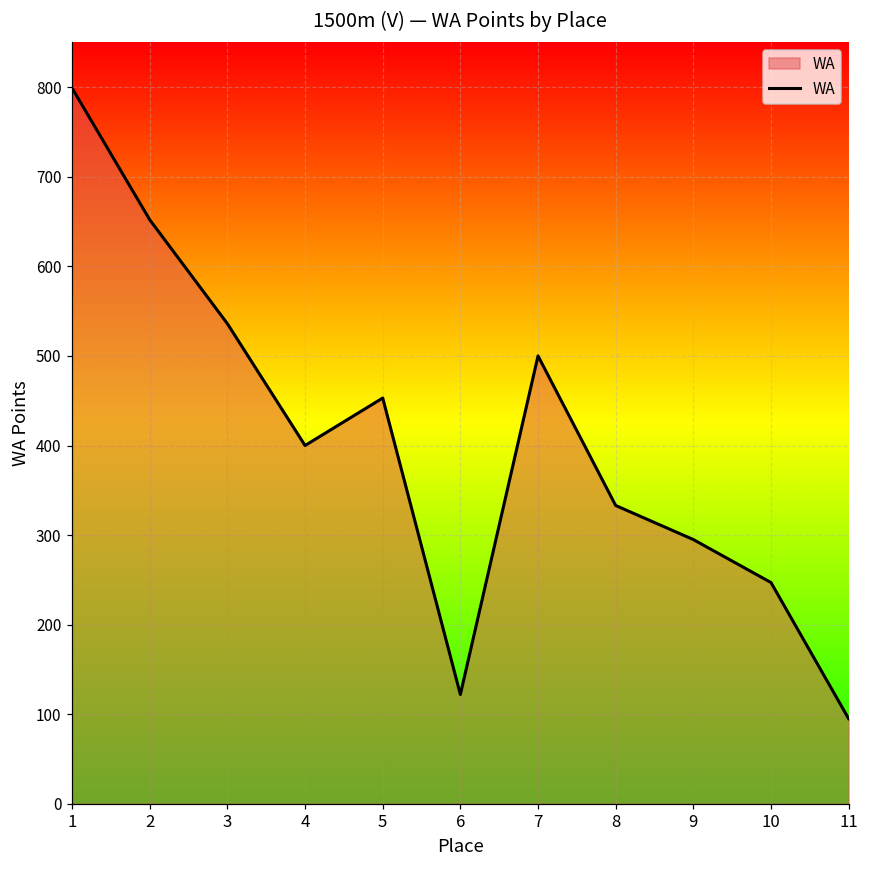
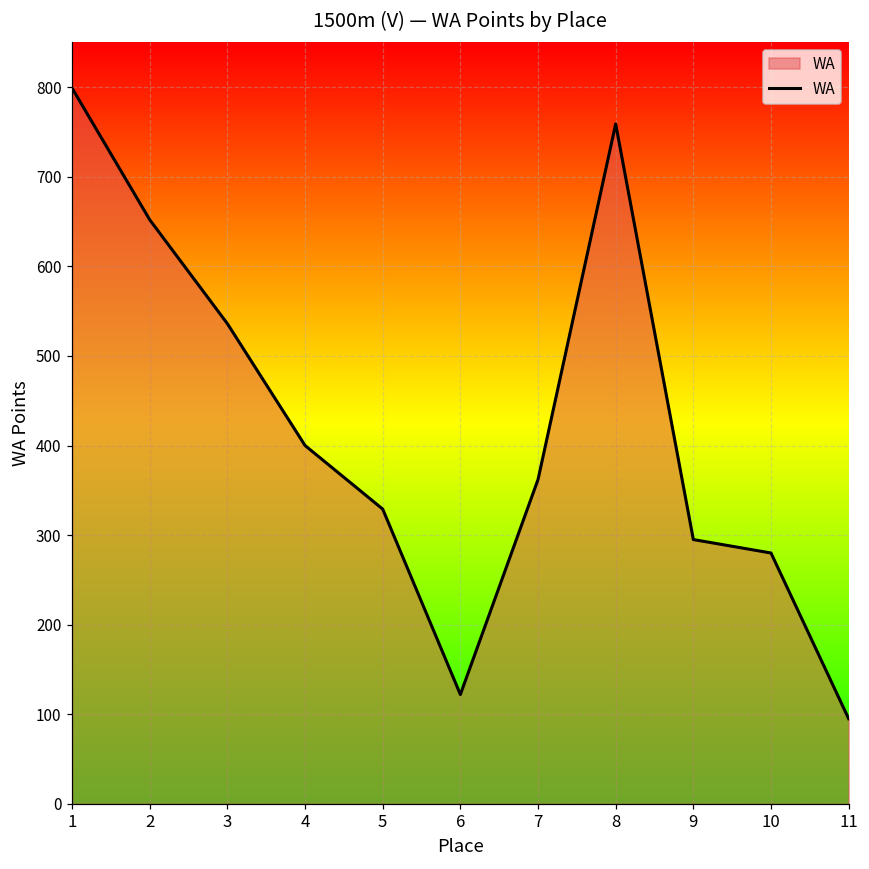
  {
    "1": 800,
    "2": 650,
    "3": 540,
    "4": 400,
-   "5": 450,
+   "5": 330,
    "6": 120,
-   "7": 500,
-   "8": 330,
+   "7": 360,
+   "8": 760,
    "9": 300,
-   "10": 250,
+   "10": 280,
    "11": 100
  }
